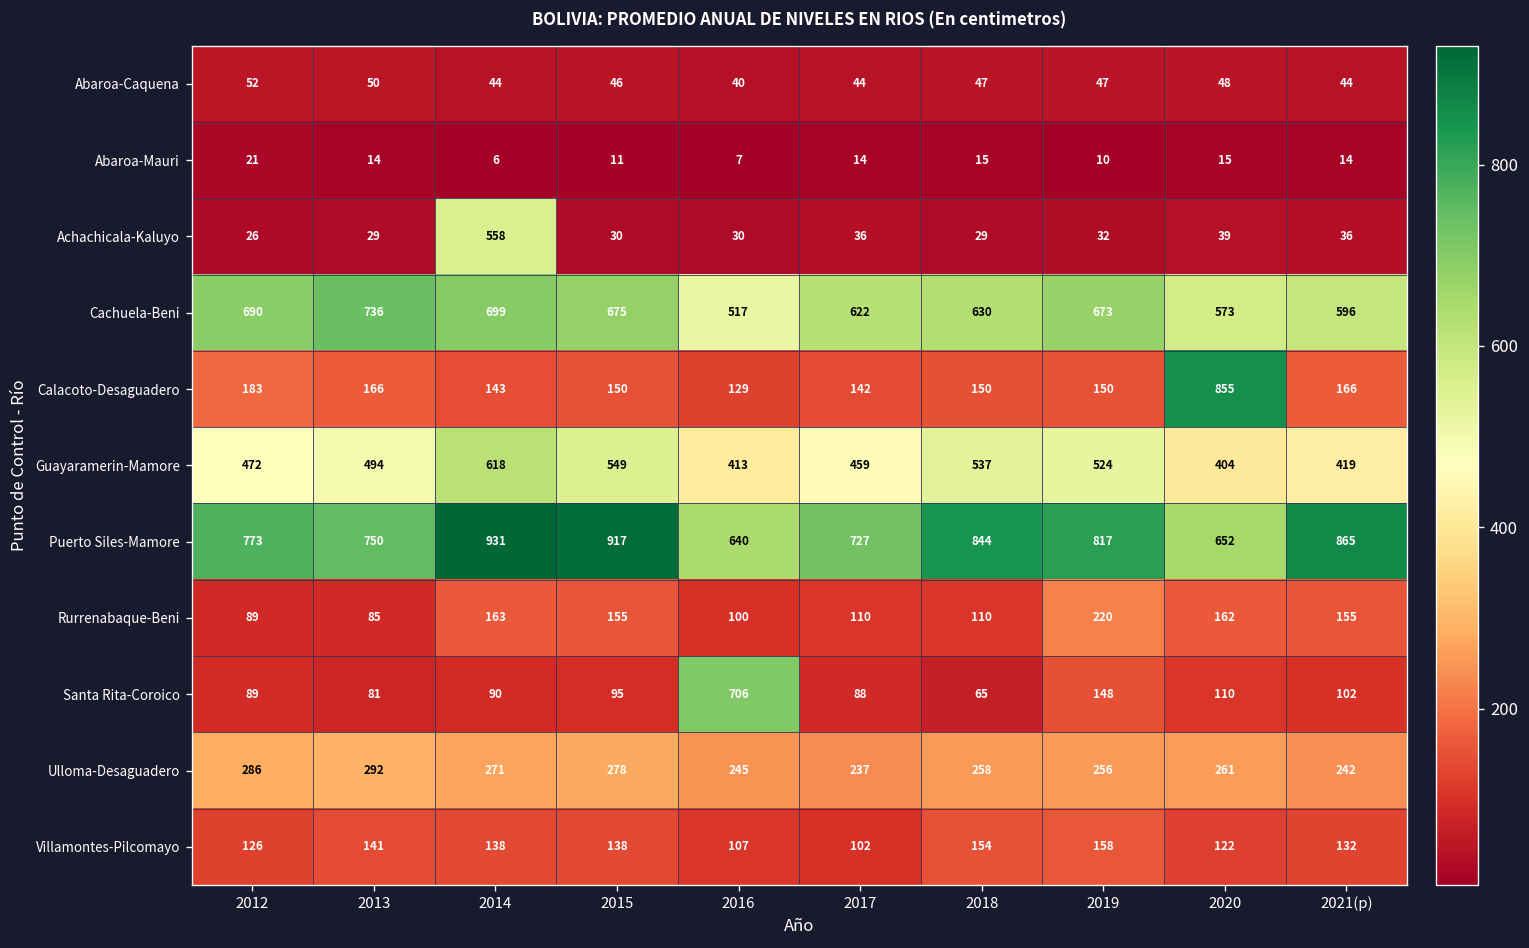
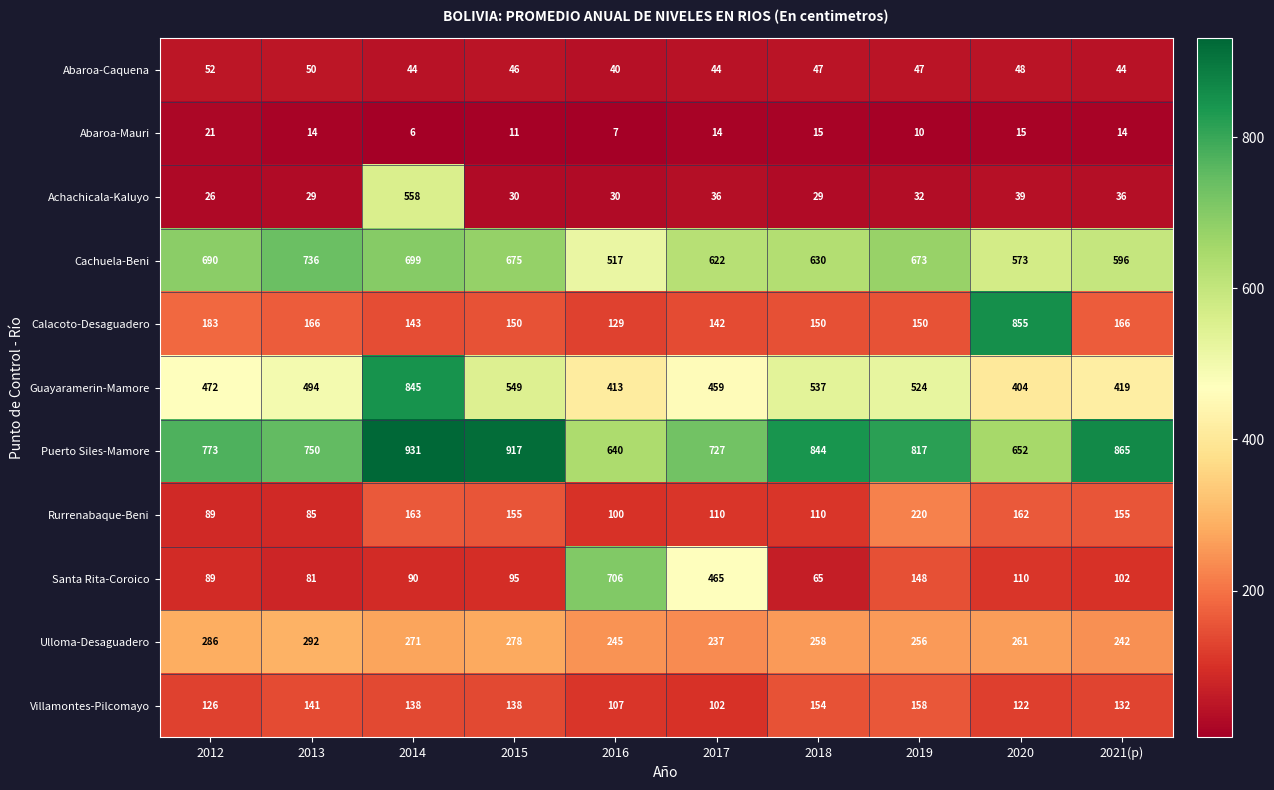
  {
    "Abaroa-Caquena": {
      "2012": 52,
      "2013": 50,
      "2014": 44,
      "2015": 46,
      "2016": 40,
      "2017": 44,
      "2018": 47,
      "2019": 47,
      "2020": 48,
      "2021(p)": 44
    },
    "Abaroa-Mauri": {
      "2012": 21,
      "2013": 14,
      "2014": 6,
      "2015": 11,
      "2016": 7,
      "2017": 14,
      "2018": 15,
      "2019": 10,
      "2020": 15,
      "2021(p)": 14
    },
    "Achachicala-Kaluyo": {
      "2012": 26,
      "2013": 29,
      "2014": 558,
      "2015": 30,
      "2016": 30,
      "2017": 36,
      "2018": 29,
      "2019": 32,
      "2020": 39,
      "2021(p)": 36
    },
    "Cachuela-Beni": {
      "2012": 690,
      "2013": 736,
      "2014": 699,
      "2015": 675,
      "2016": 517,
      "2017": 622,
      "2018": 630,
      "2019": 673,
      "2020": 573,
      "2021(p)": 596
    },
    "Calacoto-Desaguadero": {
      "2012": 183,
      "2013": 166,
      "2014": 143,
      "2015": 150,
      "2016": 129,
      "2017": 142,
      "2018": 150,
      "2019": 150,
      "2020": 855,
      "2021(p)": 166
    },
    "Guayaramerin-Mamore": {
      "2012": 472,
      "2013": 494,
-     "2014": 618,
+     "2014": 845,
      "2015": 549,
      "2016": 413,
      "2017": 459,
      "2018": 537,
      "2019": 524,
      "2020": 404,
      "2021(p)": 419
    },
    "Puerto Siles-Mamore": {
      "2012": 773,
      "2013": 750,
      "2014": 931,
      "2015": 917,
      "2016": 640,
      "2017": 727,
      "2018": 844,
      "2019": 817,
      "2020": 652,
      "2021(p)": 865
    },
    "Rurrenabaque-Beni": {
      "2012": 89,
      "2013": 85,
      "2014": 163,
      "2015": 155,
      "2016": 100,
      "2017": 110,
      "2018": 110,
      "2019": 220,
      "2020": 162,
      "2021(p)": 155
    },
    "Santa Rita-Coroico": {
      "2012": 89,
      "2013": 81,
      "2014": 90,
      "2015": 95,
      "2016": 706,
-     "2017": 88,
+     "2017": 465,
      "2018": 65,
      "2019": 148,
      "2020": 110,
      "2021(p)": 102
    },
    "Ulloma-Desaguadero": {
      "2012": 286,
      "2013": 292,
      "2014": 271,
      "2015": 278,
      "2016": 245,
      "2017": 237,
      "2018": 258,
      "2019": 256,
      "2020": 261,
      "2021(p)": 242
    },
    "Villamontes-Pilcomayo": {
      "2012": 126,
      "2013": 141,
      "2014": 138,
      "2015": 138,
      "2016": 107,
      "2017": 102,
      "2018": 154,
      "2019": 158,
      "2020": 122,
      "2021(p)": 132
    }
  }
